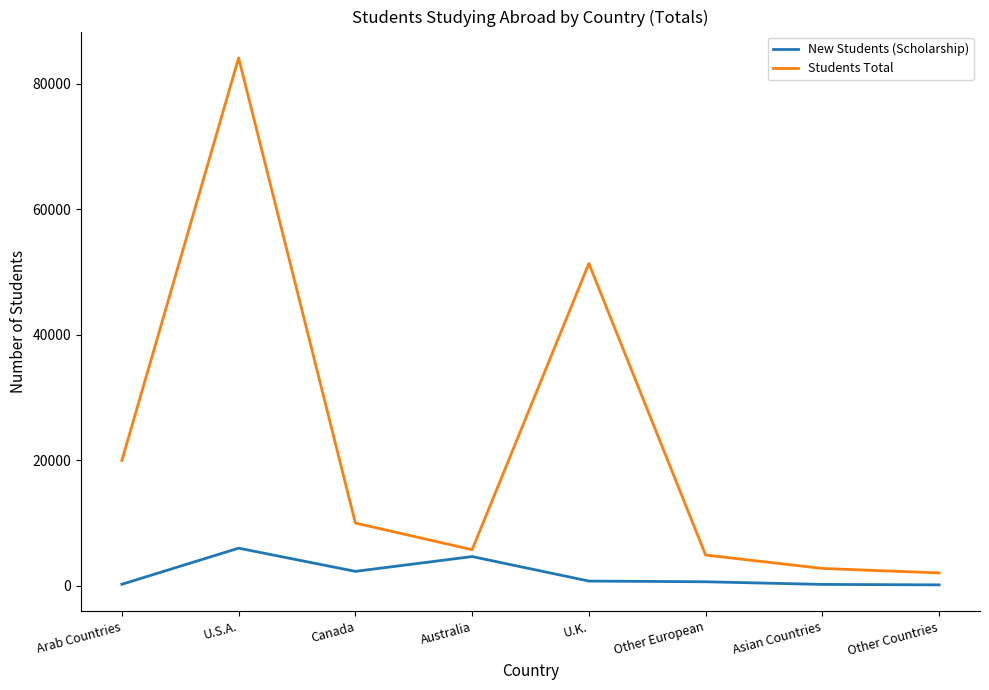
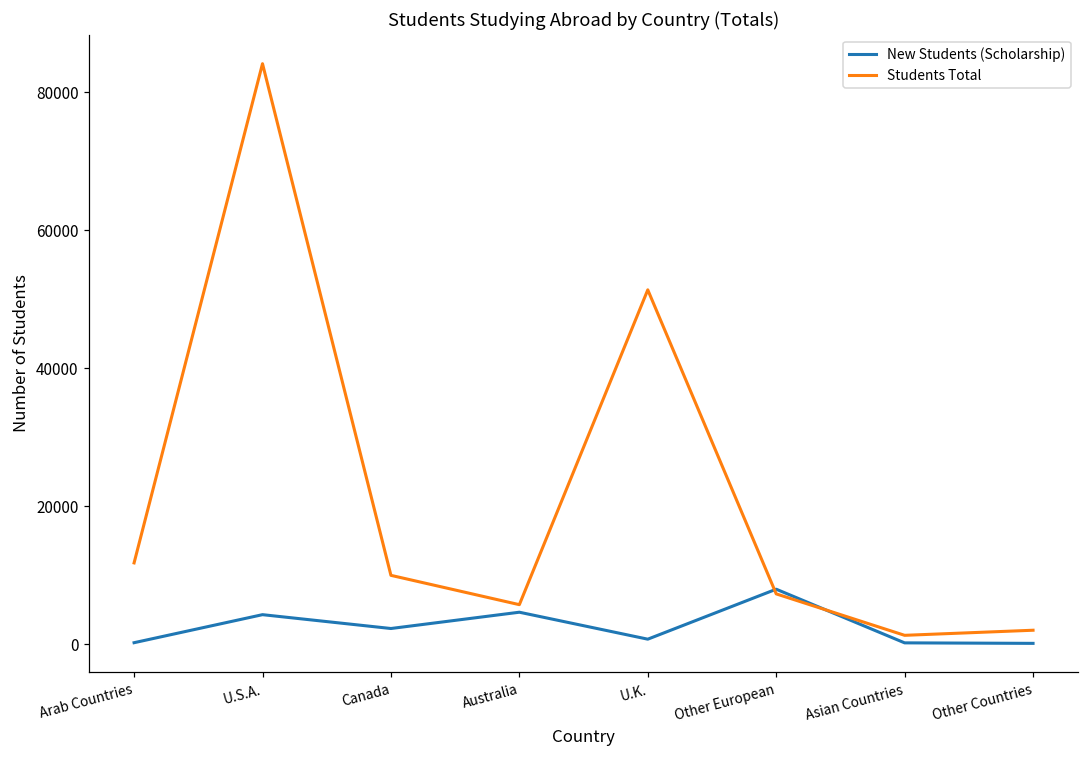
  {
    "New Students (Scholarship)": {
      "Arab Countries": 0,
-     "U.S.A.": 6000,
+     "U.S.A.": 4000,
      "Canada": 2000,
      "Australia": 5000,
      "U.K.": 1000,
-     "Other European": 1000,
+     "Other European": 8000,
      "Asian Countries": 0,
      "Other Countries": 0
    },
    "Students Total": {
-     "Arab Countries": 20000,
+     "Arab Countries": 12000,
      "U.S.A.": 84000,
      "Canada": 10000,
      "Australia": 6000,
      "U.K.": 51000,
-     "Other European": 5000,
-     "Asian Countries": 3000,
+     "Other European": 7000,
+     "Asian Countries": 1000,
      "Other Countries": 2000
    }
  }
